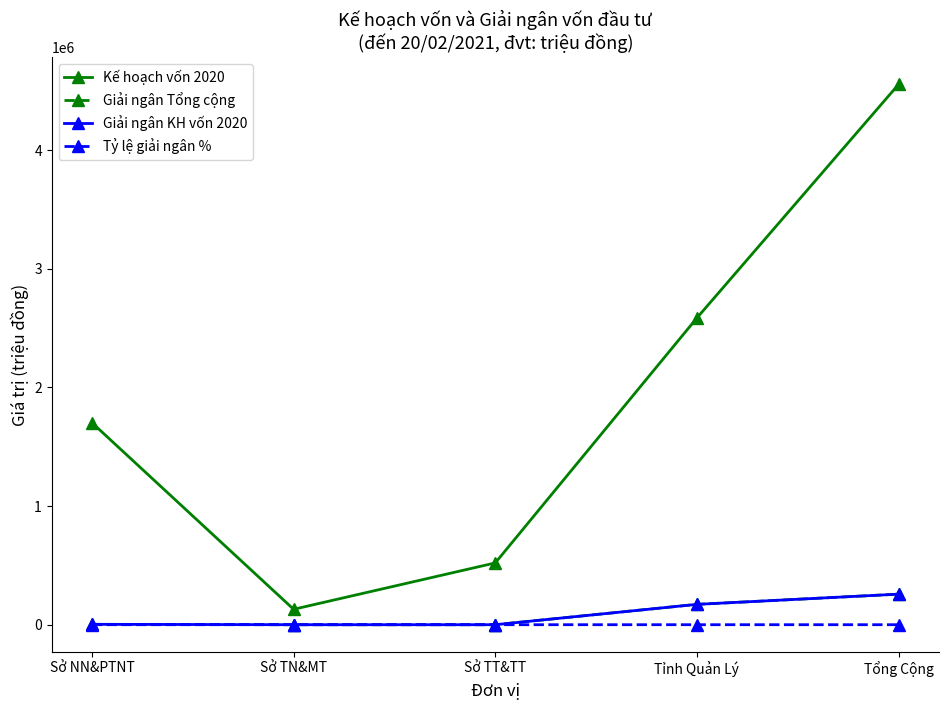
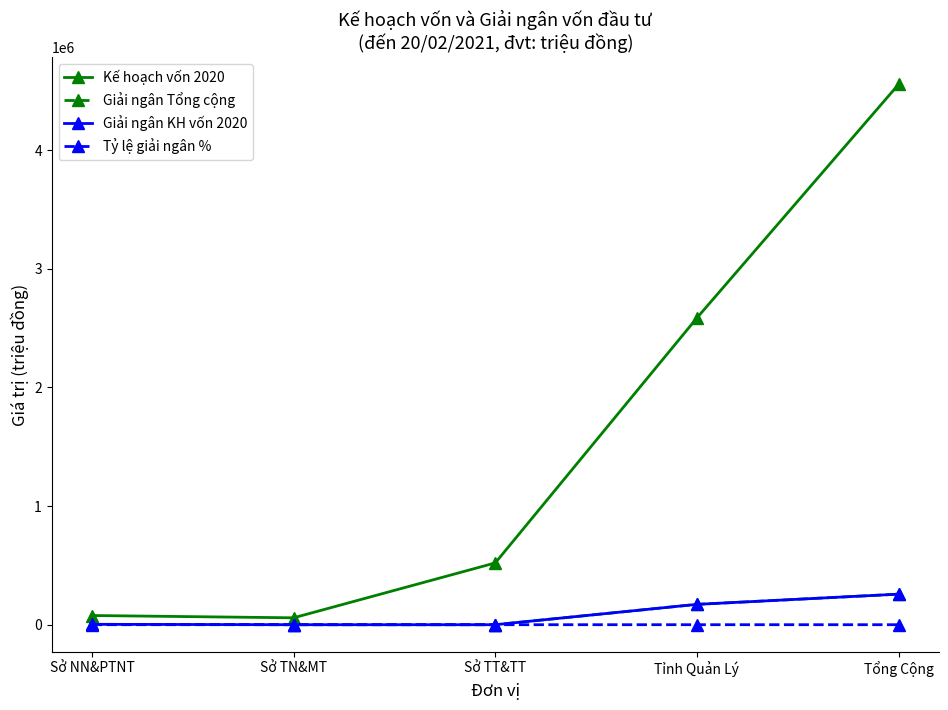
  {
    "Kế hoạch vốn 2020": {
-     "Sở NN&PTNT": 1700000,
-     "Sở TN&MT": 130000,
+     "Sở NN&PTNT": 80000,
+     "Sở TN&MT": 60000,
      "Sở TT&TT": 520000,
      "Tỉnh Quản Lý": 2590000,
      "Tổng Cộng": 4550000
    }
  }
